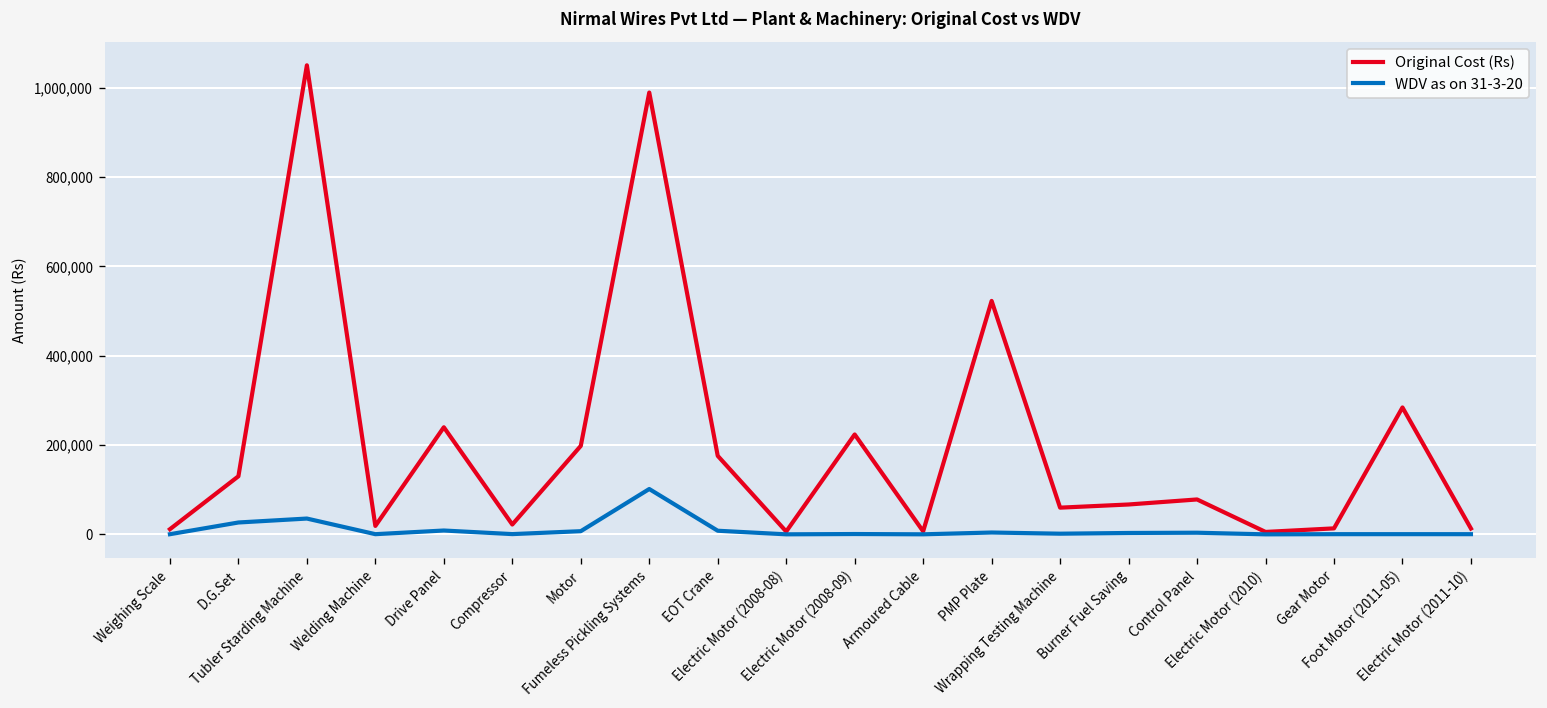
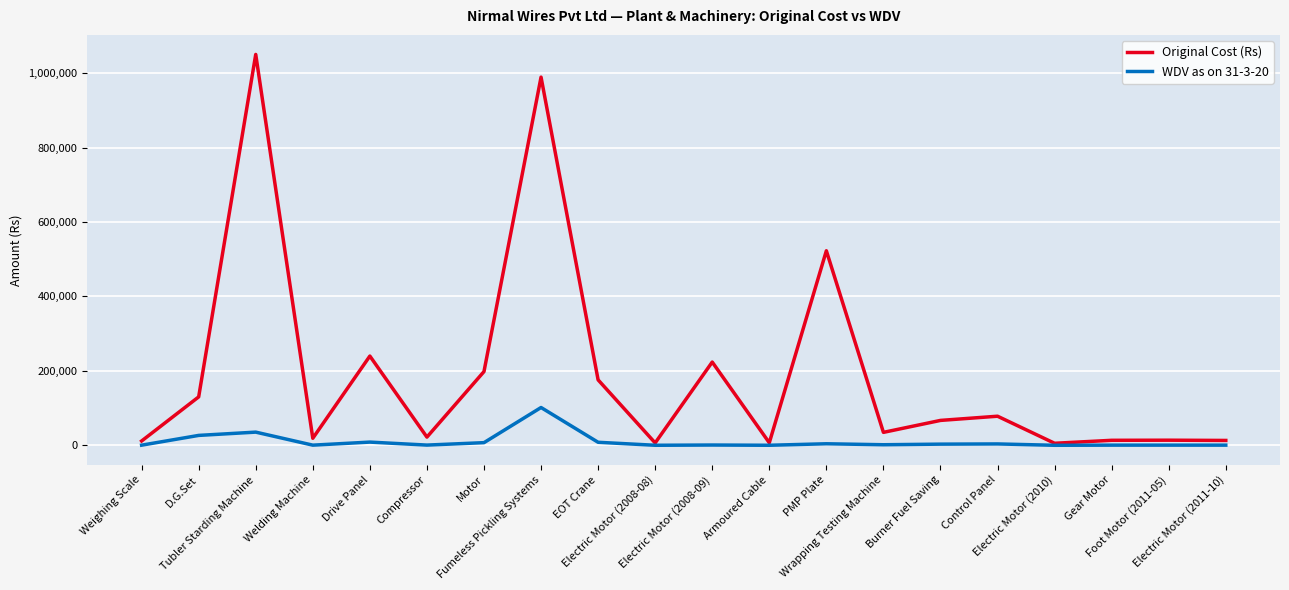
  {
    "Original Cost (Rs)": {
      "Weighing Scale": "10,000",
      "D.G.Set": "130,000",
      "Tubler Starding Machine": "1,050,000",
      "Welding Machine": "20,000",
      "Drive Panel": "240,000",
      "Compressor": "20,000",
      "Motor": "200,000",
      "Fumeless Pickling Systems": "990,000",
      "EOT Crane": "180,000",
      "Electric Motor (2008-09)": "220,000",
      "PMP Plate": "520,000",
-     "Wrapping Testing Machine": "60,000",
+     "Wrapping Testing Machine": "40,000",
      "Burner Fuel Saving": "70,000",
      "Control Panel": "80,000",
      "Gear Motor": "10,000",
-     "Foot Motor (2011-05)": "280,000",
+     "Foot Motor (2011-05)": "10,000",
      "Electric Motor (2011-10)": "10,000"
    },
    "WDV as on 31-3-20": {
      "Weighing Scale": "0",
      "D.G.Set": "30,000",
      "Tubler Starding Machine": "40,000",
      "Welding Machine": "0",
      "Drive Panel": "10,000",
      "Compressor": "0",
      "Motor": "10,000",
      "Fumeless Pickling Systems": "100,000",
      "EOT Crane": "10,000",
      "Electric Motor (2008-09)": "0",
      "PMP Plate": "0",
      "Wrapping Testing Machine": "0",
      "Burner Fuel Saving": "0",
      "Control Panel": "0",
      "Gear Motor": "0",
      "Foot Motor (2011-05)": "0",
      "Electric Motor (2011-10)": "0"
    }
  }
